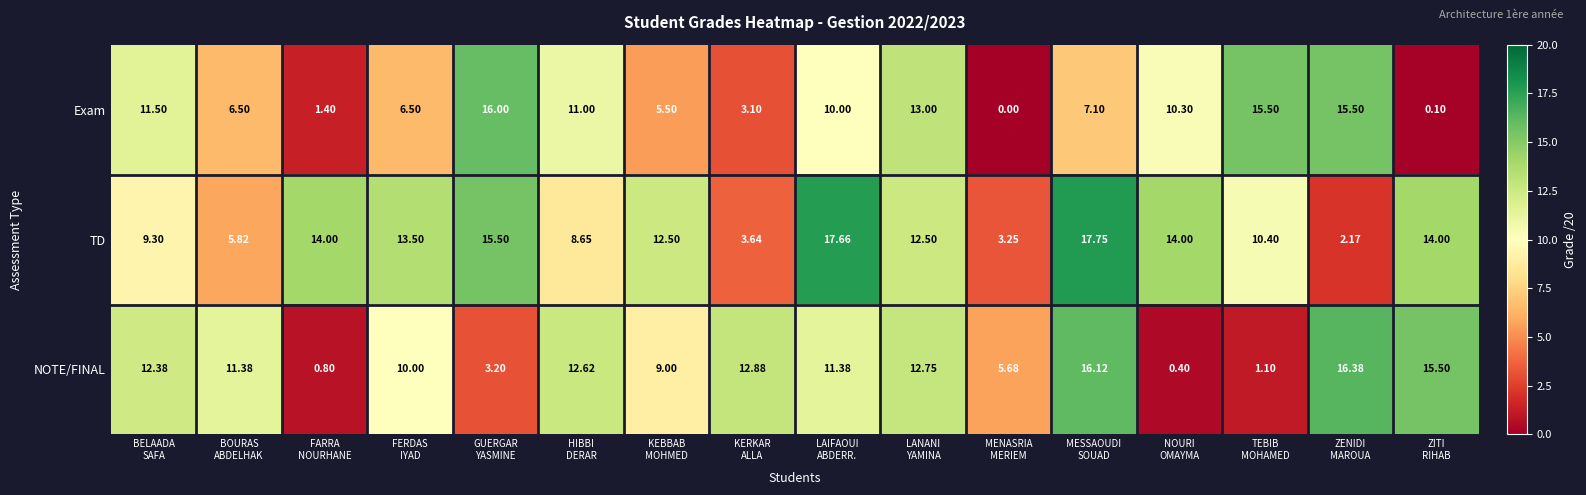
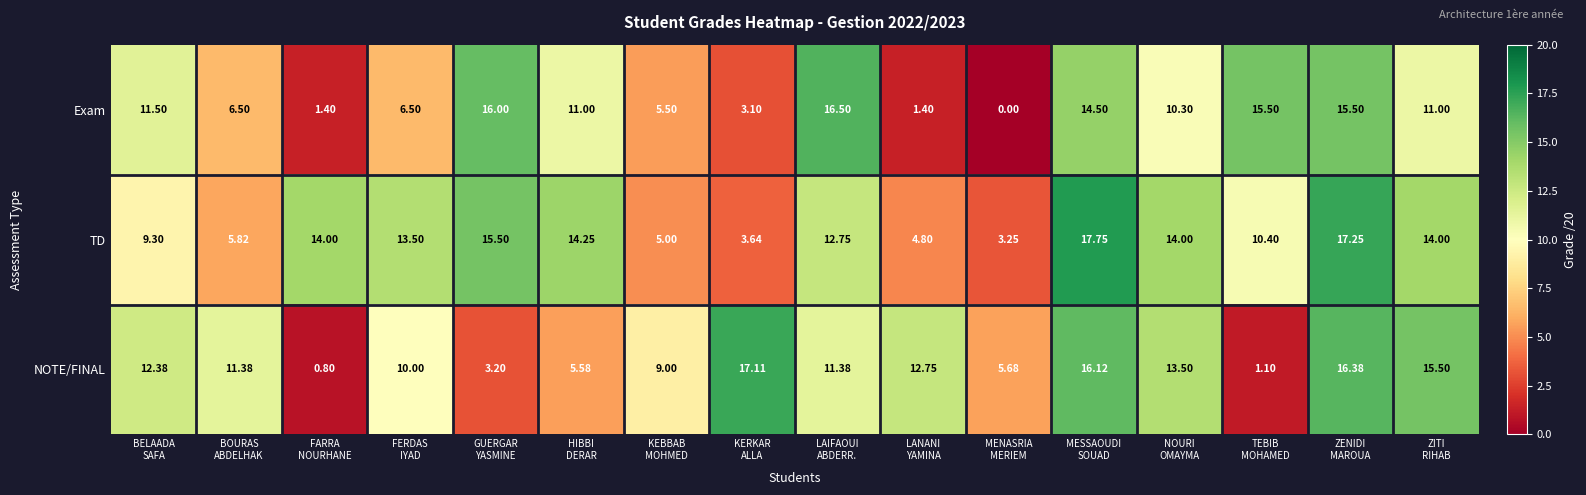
  {
    "Exam": {
      "BELAADA SAFA": 11.50,
      "BOURAS ABDELHAK": 6.50,
      "FARRA NOURHANE": 1.40,
      "FERDAS IYAD": 6.50,
      "GUERGAR YASMINE": 16.00,
      "HIBBI DERAR": 11.00,
      "KEBBAB MOHMED": 5.50,
      "KERKAR ALLA": 3.10,
-     "LAIFAOUI ABDERR.": 10.00,
-     "LANANI YAMINA": 13.00,
+     "LAIFAOUI ABDERR.": 16.50,
+     "LANANI YAMINA": 1.40,
      "MENASRIA MERIEM": 0.00,
-     "MESSAOUDI SOUAD": 7.10,
+     "MESSAOUDI SOUAD": 14.50,
      "NOURI OMAYMA": 10.30,
      "TEBIB MOHAMED": 15.50,
      "ZENIDI MAROUA": 15.50,
-     "ZITI RIHAB": 0.10
+     "ZITI RIHAB": 11.00
    },
    "TD": {
      "BELAADA SAFA": 9.30,
      "BOURAS ABDELHAK": 5.82,
      "FARRA NOURHANE": 14.00,
      "FERDAS IYAD": 13.50,
      "GUERGAR YASMINE": 15.50,
-     "HIBBI DERAR": 8.65,
-     "KEBBAB MOHMED": 12.50,
+     "HIBBI DERAR": 14.25,
+     "KEBBAB MOHMED": 5.00,
      "KERKAR ALLA": 3.64,
-     "LAIFAOUI ABDERR.": 17.66,
-     "LANANI YAMINA": 12.50,
+     "LAIFAOUI ABDERR.": 12.75,
+     "LANANI YAMINA": 4.80,
      "MENASRIA MERIEM": 3.25,
      "MESSAOUDI SOUAD": 17.75,
      "NOURI OMAYMA": 14.00,
      "TEBIB MOHAMED": 10.40,
-     "ZENIDI MAROUA": 2.17,
+     "ZENIDI MAROUA": 17.25,
      "ZITI RIHAB": 14.00
    },
    "NOTE/FINAL": {
      "BELAADA SAFA": 12.38,
      "BOURAS ABDELHAK": 11.38,
      "FARRA NOURHANE": 0.80,
      "FERDAS IYAD": 10.00,
      "GUERGAR YASMINE": 3.20,
-     "HIBBI DERAR": 12.62,
+     "HIBBI DERAR": 5.58,
      "KEBBAB MOHMED": 9.00,
-     "KERKAR ALLA": 12.88,
+     "KERKAR ALLA": 17.11,
      "LAIFAOUI ABDERR.": 11.38,
      "LANANI YAMINA": 12.75,
      "MENASRIA MERIEM": 5.68,
      "MESSAOUDI SOUAD": 16.12,
-     "NOURI OMAYMA": 0.40,
+     "NOURI OMAYMA": 13.50,
      "TEBIB MOHAMED": 1.10,
      "ZENIDI MAROUA": 16.38,
      "ZITI RIHAB": 15.50
    }
  }
